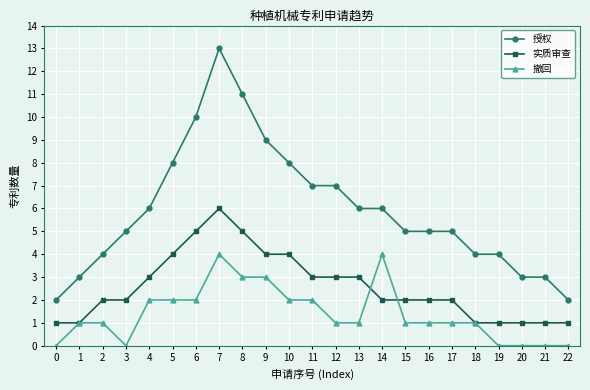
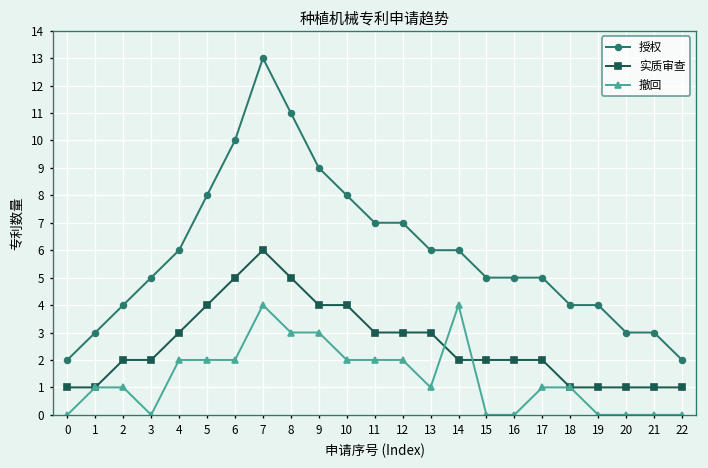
  {
    "撤回": {
      "0": 0,
      "2": 1,
      "3": 0,
      "4": 2,
      "5": 2,
      "6": 2,
      "7": 4,
      "8": 3,
      "9": 3,
      "10": 2,
      "11": 2,
-     "12": 1,
+     "12": 2,
      "13": 1,
      "14": 4,
-     "15": 1,
-     "16": 1,
+     "15": 0,
+     "16": 0,
      "17": 1,
      "19": 0,
      "20": 0,
      "21": 0,
      "22": 0
    }
  }
